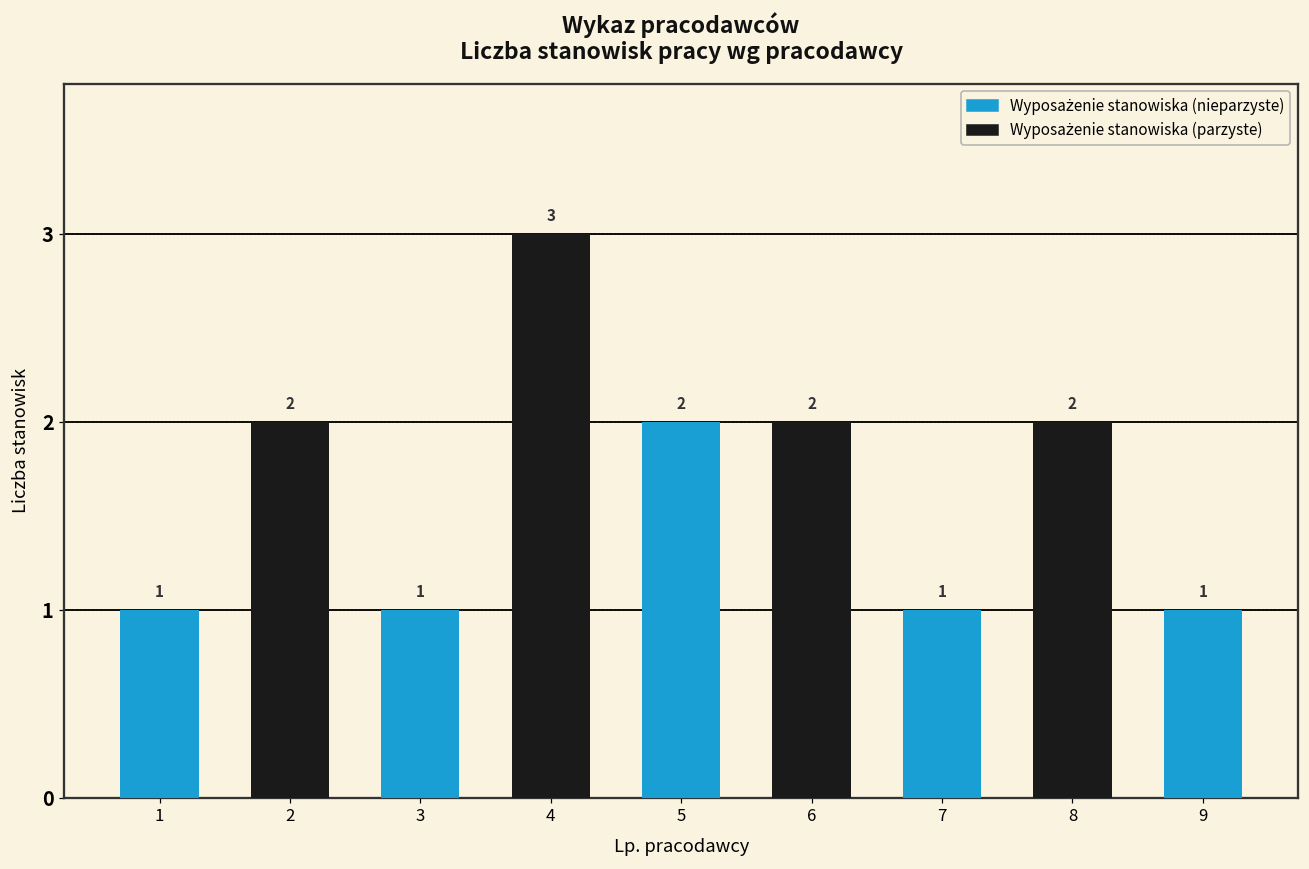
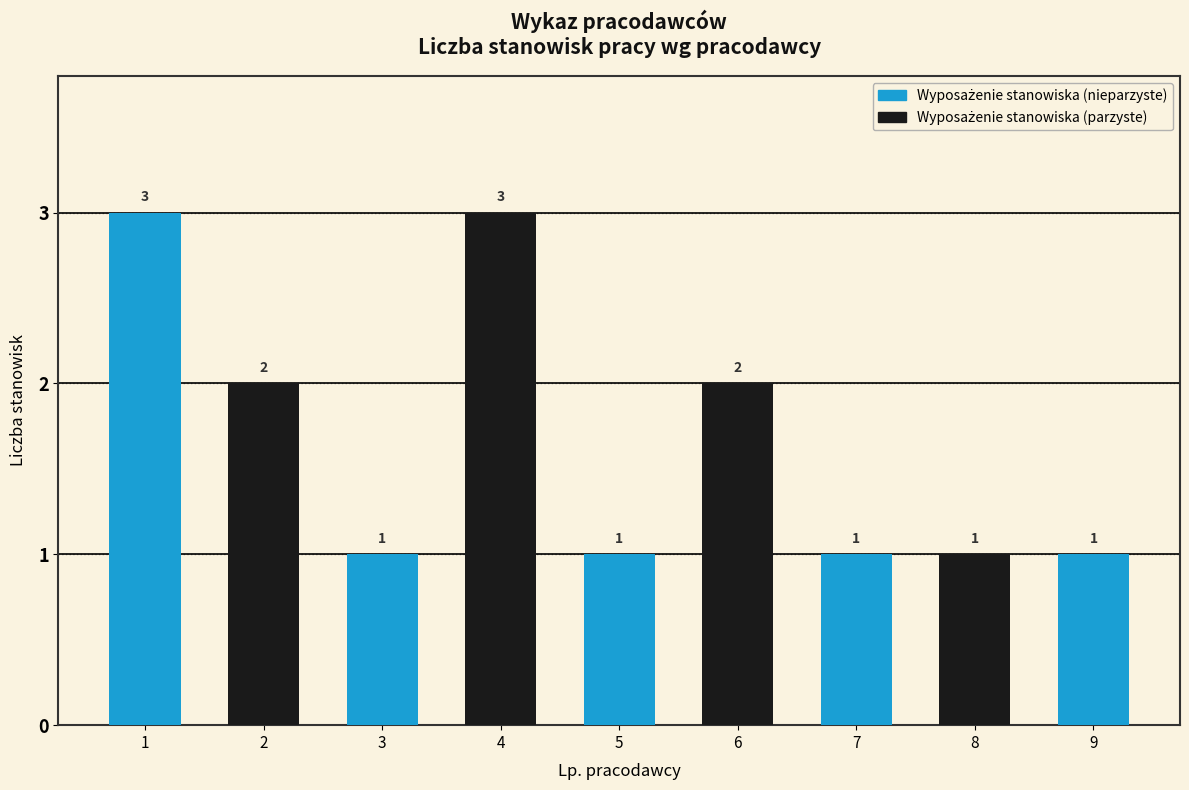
  {
-   "1": 1,
+   "1": 3,
    "2": 2,
    "3": 1,
    "4": 3,
-   "5": 2,
+   "5": 1,
    "6": 2,
    "7": 1,
-   "8": 2,
+   "8": 1,
    "9": 1
  }
